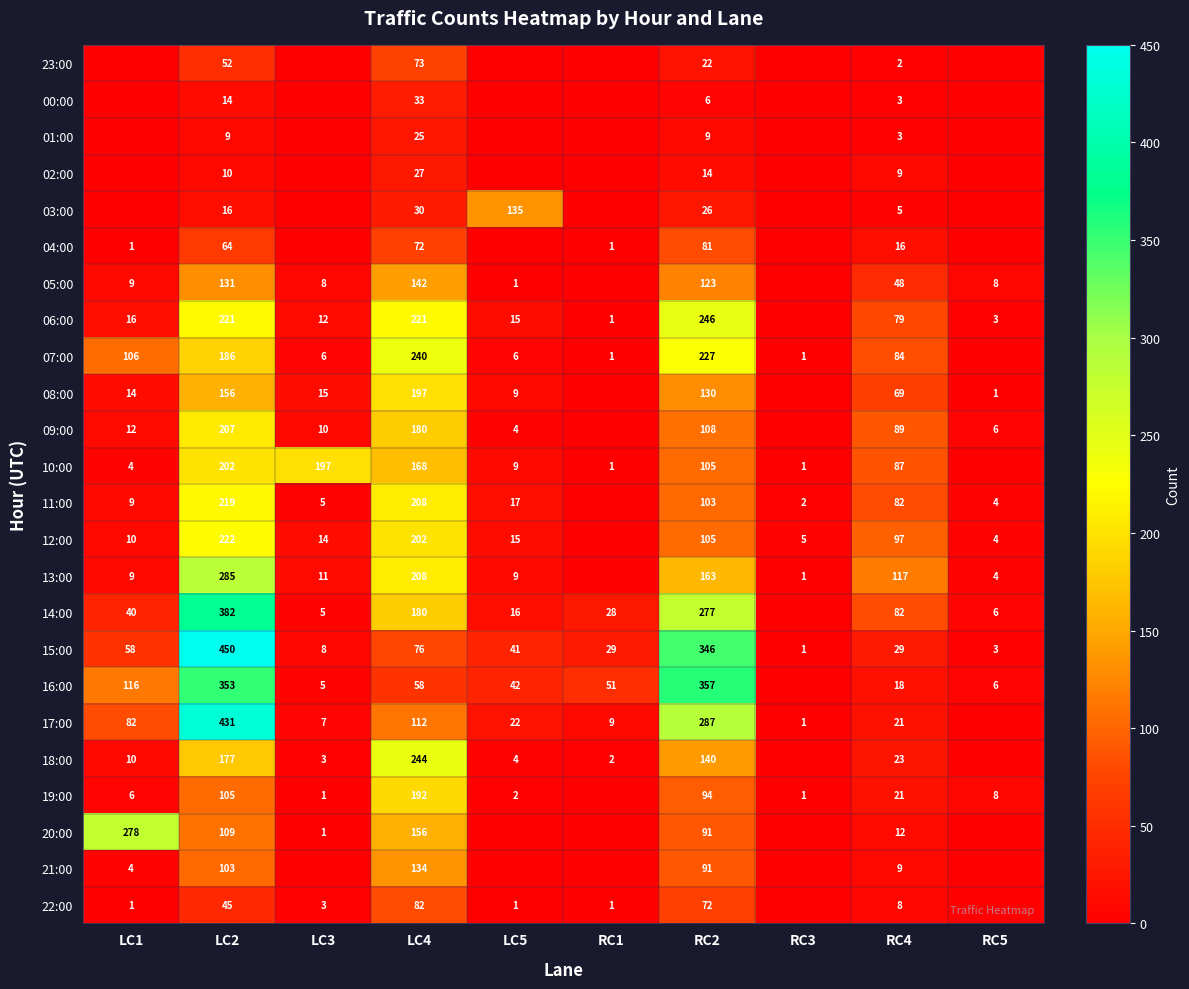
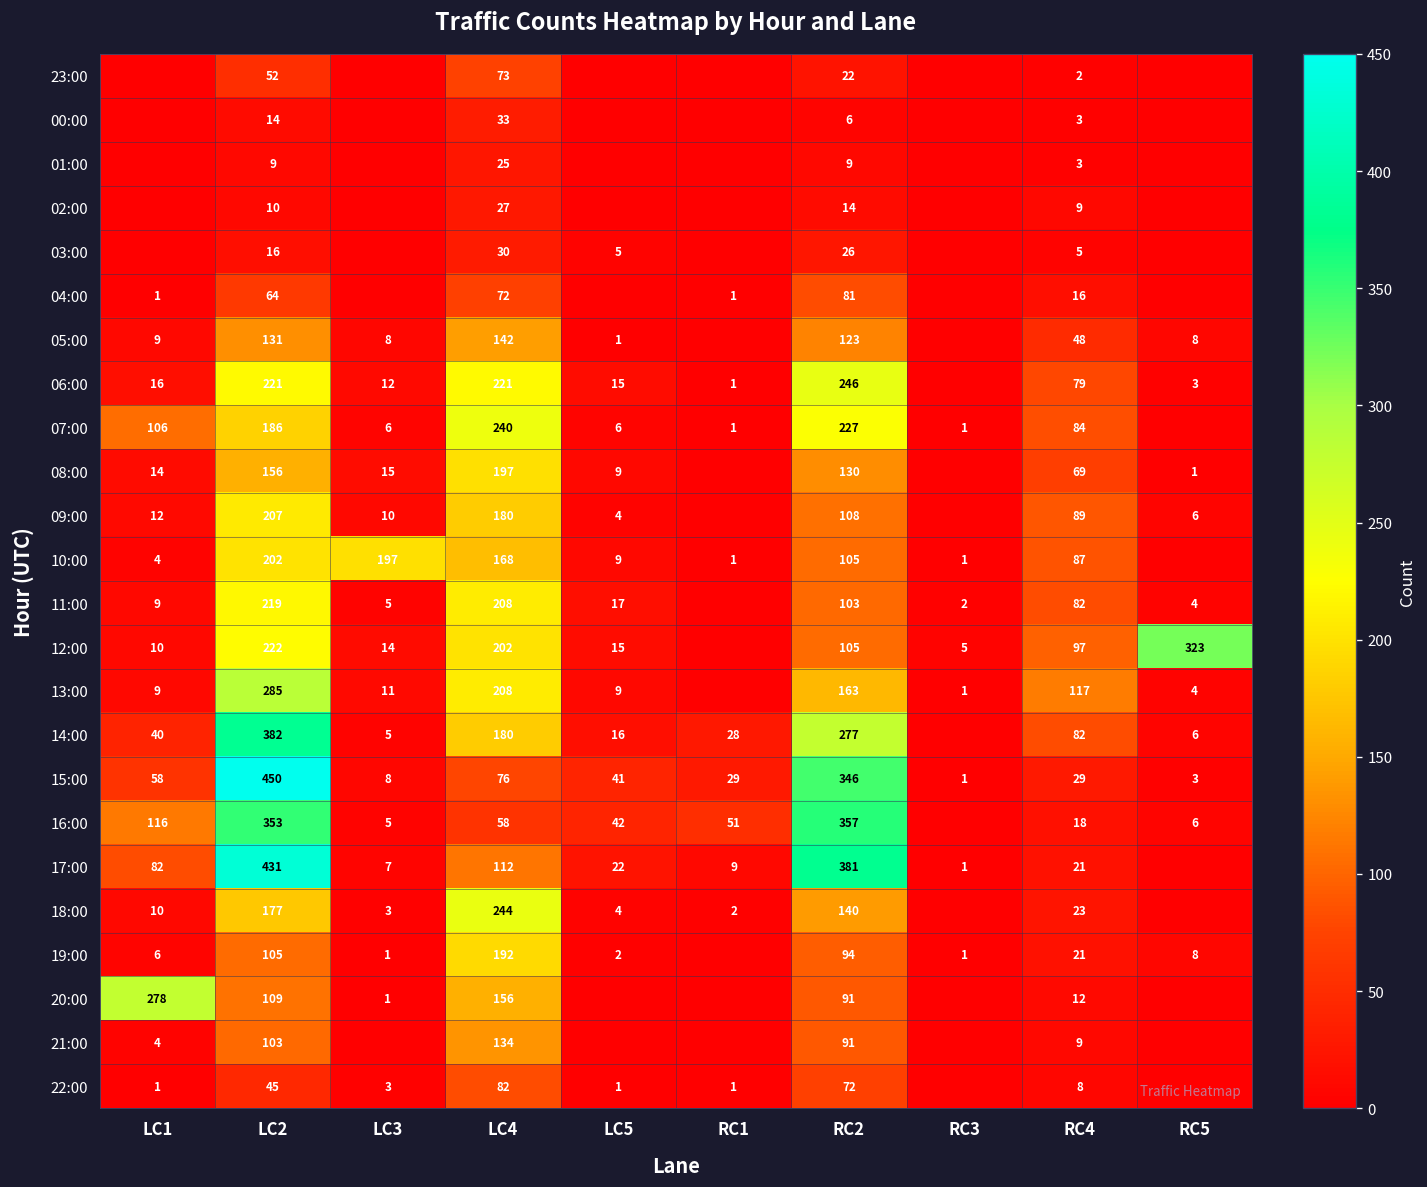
  {
    "23:00": {
      "LC2": 52,
      "LC4": 73,
      "RC2": 22,
      "RC4": 2
    },
    "00:00": {
      "LC2": 14,
      "LC4": 33,
      "RC2": 6,
      "RC4": 3
    },
    "01:00": {
      "LC2": 9,
      "LC4": 25,
      "RC2": 9,
      "RC4": 3
    },
    "02:00": {
      "LC2": 10,
      "LC4": 27,
      "RC2": 14,
      "RC4": 9
    },
    "03:00": {
      "LC2": 16,
      "LC4": 30,
-     "LC5": 135,
+     "LC5": 5,
      "RC2": 26,
      "RC4": 5
    },
    "04:00": {
      "LC1": 1,
      "LC2": 64,
      "LC4": 72,
      "RC1": 1,
      "RC2": 81,
      "RC4": 16
    },
    "05:00": {
      "LC1": 9,
      "LC2": 131,
      "LC3": 8,
      "LC4": 142,
      "LC5": 1,
      "RC2": 123,
      "RC4": 48,
      "RC5": 8
    },
    "06:00": {
      "LC1": 16,
      "LC2": 221,
      "LC3": 12,
      "LC4": 221,
      "LC5": 15,
      "RC1": 1,
      "RC2": 246,
      "RC4": 79,
      "RC5": 3
    },
    "07:00": {
      "LC1": 106,
      "LC2": 186,
      "LC3": 6,
      "LC4": 240,
      "LC5": 6,
      "RC1": 1,
      "RC2": 227,
      "RC3": 1,
      "RC4": 84
    },
    "08:00": {
      "LC1": 14,
      "LC2": 156,
      "LC3": 15,
      "LC4": 197,
      "LC5": 9,
      "RC2": 130,
      "RC4": 69,
      "RC5": 1
    },
    "09:00": {
      "LC1": 12,
      "LC2": 207,
      "LC3": 10,
      "LC4": 180,
      "LC5": 4,
      "RC2": 108,
      "RC4": 89,
      "RC5": 6
    },
    "10:00": {
      "LC1": 4,
      "LC2": 202,
      "LC3": 197,
      "LC4": 168,
      "LC5": 9,
      "RC1": 1,
      "RC2": 105,
      "RC3": 1,
      "RC4": 87
    },
    "11:00": {
      "LC1": 9,
      "LC2": 219,
      "LC3": 5,
      "LC4": 208,
      "LC5": 17,
      "RC2": 103,
      "RC3": 2,
      "RC4": 82,
      "RC5": 4
    },
    "12:00": {
      "LC1": 10,
      "LC2": 222,
      "LC3": 14,
      "LC4": 202,
      "LC5": 15,
      "RC2": 105,
      "RC3": 5,
      "RC4": 97,
-     "RC5": 4
+     "RC5": 323
    },
    "13:00": {
      "LC1": 9,
      "LC2": 285,
      "LC3": 11,
      "LC4": 208,
      "LC5": 9,
      "RC2": 163,
      "RC3": 1,
      "RC4": 117,
      "RC5": 4
    },
    "14:00": {
      "LC1": 40,
      "LC2": 382,
      "LC3": 5,
      "LC4": 180,
      "LC5": 16,
      "RC1": 28,
      "RC2": 277,
      "RC4": 82,
      "RC5": 6
    },
    "15:00": {
      "LC1": 58,
      "LC2": 450,
      "LC3": 8,
      "LC4": 76,
      "LC5": 41,
      "RC1": 29,
      "RC2": 346,
      "RC3": 1,
      "RC4": 29,
      "RC5": 3
    },
    "16:00": {
      "LC1": 116,
      "LC2": 353,
      "LC3": 5,
      "LC4": 58,
      "LC5": 42,
      "RC1": 51,
      "RC2": 357,
      "RC4": 18,
      "RC5": 6
    },
    "17:00": {
      "LC1": 82,
      "LC2": 431,
      "LC3": 7,
      "LC4": 112,
      "LC5": 22,
      "RC1": 9,
-     "RC2": 287,
+     "RC2": 381,
      "RC3": 1,
      "RC4": 21
    },
    "18:00": {
      "LC1": 10,
      "LC2": 177,
      "LC3": 3,
      "LC4": 244,
      "LC5": 4,
      "RC1": 2,
      "RC2": 140,
      "RC4": 23
    },
    "19:00": {
      "LC1": 6,
      "LC2": 105,
      "LC3": 1,
      "LC4": 192,
      "LC5": 2,
      "RC2": 94,
      "RC3": 1,
      "RC4": 21,
      "RC5": 8
    },
    "20:00": {
      "LC1": 278,
      "LC2": 109,
      "LC3": 1,
      "LC4": 156,
      "RC2": 91,
      "RC4": 12
    },
    "21:00": {
      "LC1": 4,
      "LC2": 103,
      "LC4": 134,
      "RC2": 91,
      "RC4": 9
    },
    "22:00": {
      "LC1": 1,
      "LC2": 45,
      "LC3": 3,
      "LC4": 82,
      "LC5": 1,
      "RC1": 1,
      "RC2": 72,
      "RC4": 8
    }
  }
